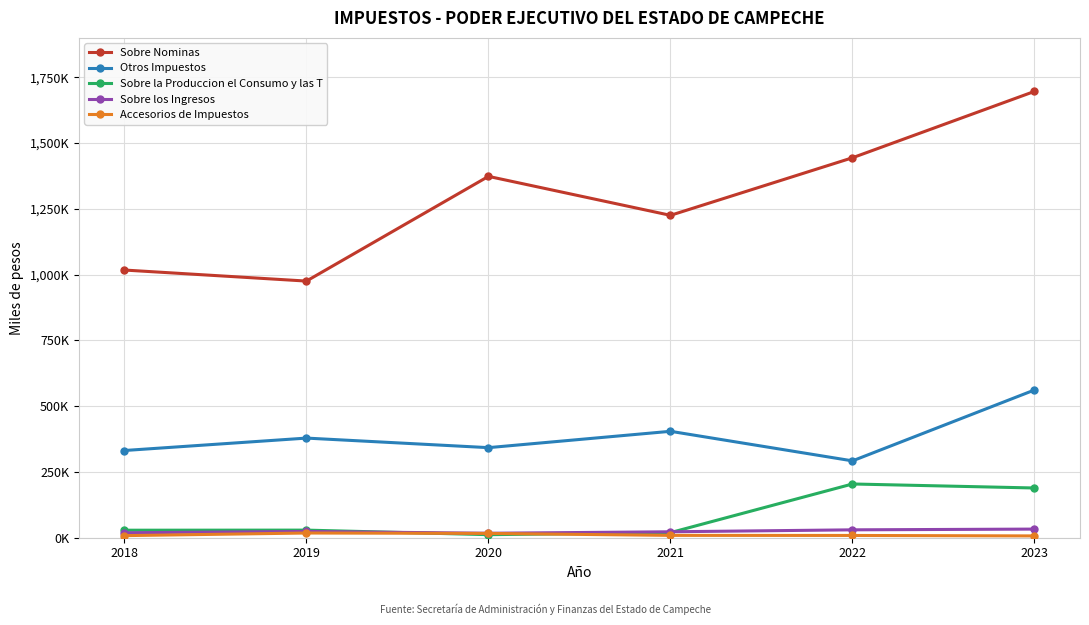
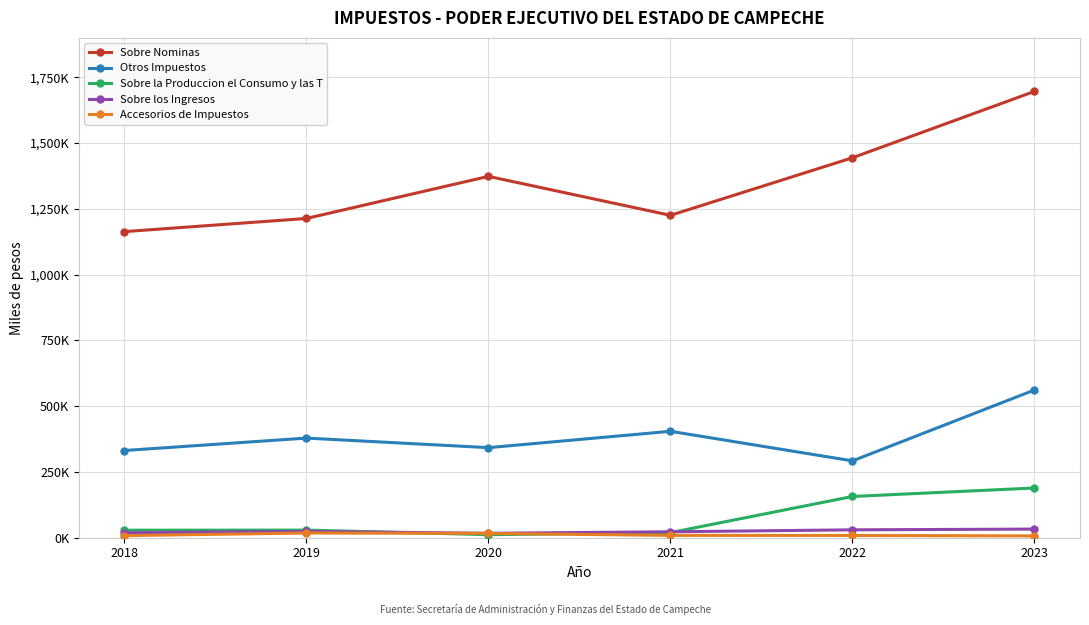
  {
    "Sobre Nominas": {
-     "2018": "1,020,000",
-     "2019": "980,000",
+     "2018": "1,160,000",
+     "2019": "1,210,000",
      "2020": "1,370,000",
      "2021": "1,230,000",
      "2022": "1,440,000",
      "2023": "1,700,000"
    },
    "Otros Impuestos": {
      "2018": "330,000",
      "2019": "380,000",
      "2020": "340,000",
      "2021": "400,000",
      "2022": "290,000",
      "2023": "560,000"
    },
    "Sobre la Produccion el Consumo y las T": {
      "2018": "30,000",
-     "2022": "200,000",
+     "2022": "160,000",
      "2023": "190,000"
    },
    "Sobre los Ingresos": {
      "2018": "20,000",
      "2022": "30,000",
      "2023": "30,000"
    },
    "Accesorios de Impuestos": {
      "2018": "10,000",
      "2021": "10,000",
      "2022": "10,000",
      "2023": "10,000"
    }
  }
